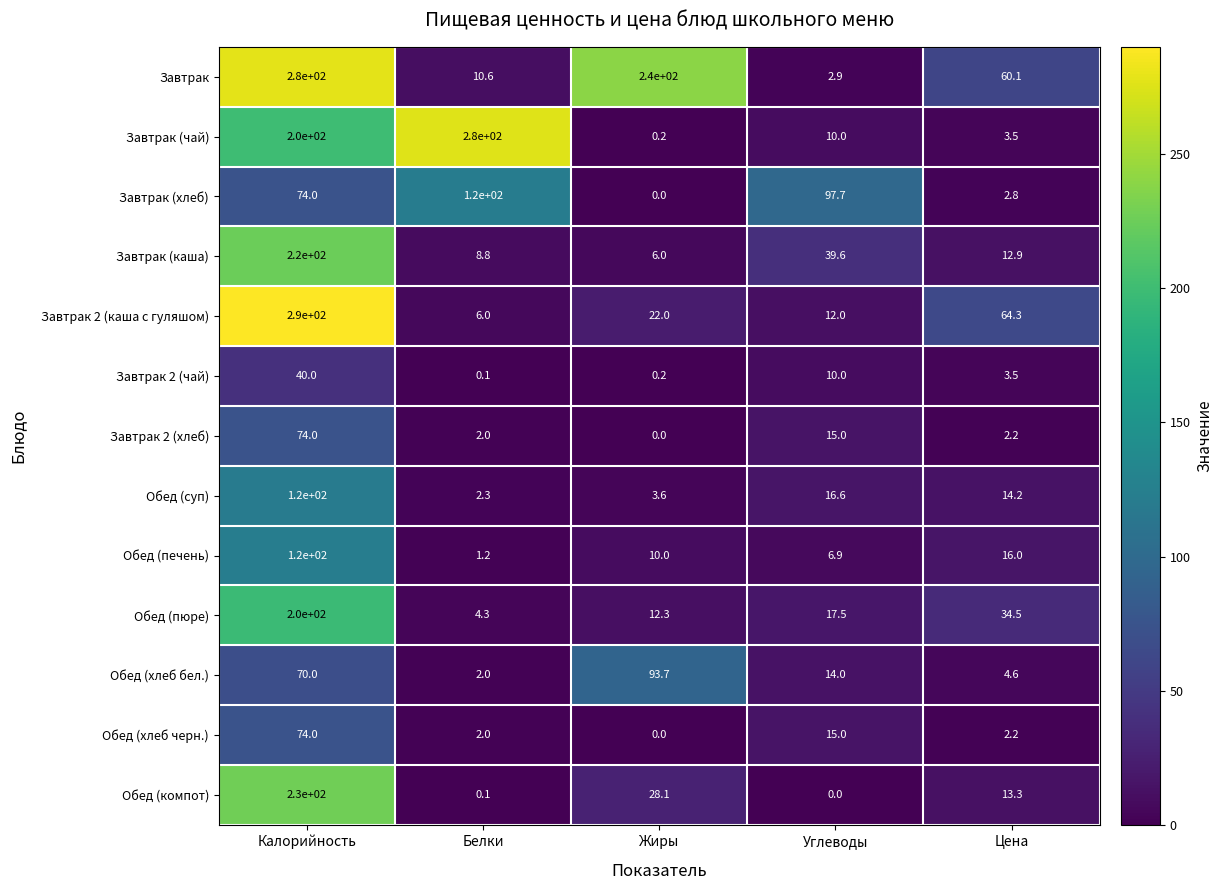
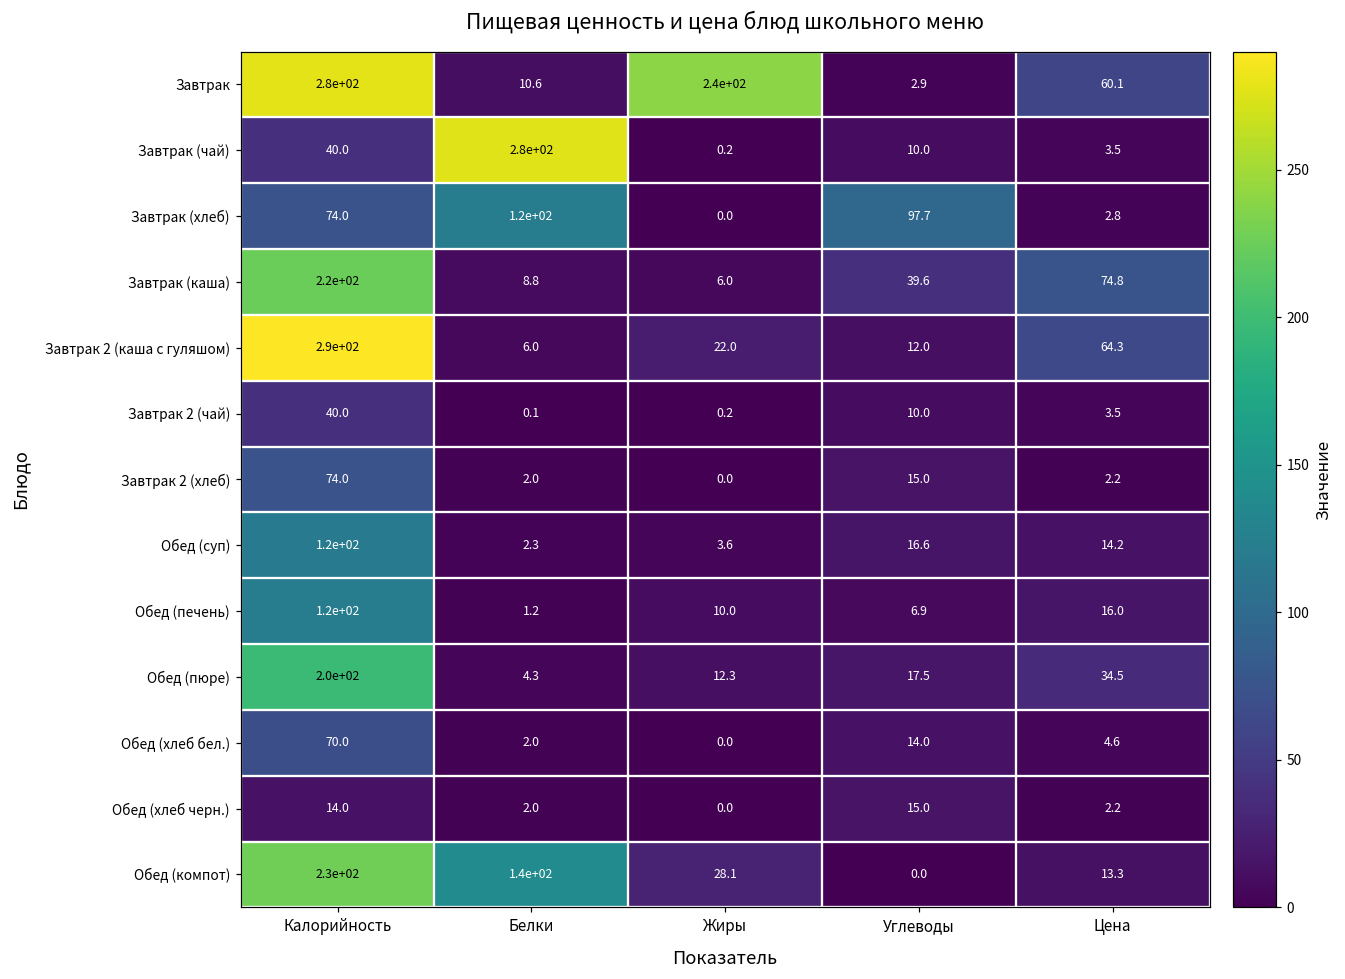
  {
    "Завтрак": {
      "Калорийность": "2.8e+02",
      "Белки": "10.6",
      "Жиры": "2.4e+02",
      "Углеводы": "2.9",
      "Цена": "60.1"
    },
    "Завтрак (чай)": {
-     "Калорийность": "2.0e+02",
+     "Калорийность": "40.0",
      "Белки": "2.8e+02",
      "Жиры": "0.2",
      "Углеводы": "10.0",
      "Цена": "3.5"
    },
    "Завтрак (хлеб)": {
      "Калорийность": "74.0",
      "Белки": "1.2e+02",
      "Жиры": "0.0",
      "Углеводы": "97.7",
      "Цена": "2.8"
    },
    "Завтрак (каша)": {
      "Калорийность": "2.2e+02",
      "Белки": "8.8",
      "Жиры": "6.0",
      "Углеводы": "39.6",
-     "Цена": "12.9"
+     "Цена": "74.8"
    },
    "Завтрак 2 (каша с гуляшом)": {
      "Калорийность": "2.9e+02",
      "Белки": "6.0",
      "Жиры": "22.0",
      "Углеводы": "12.0",
      "Цена": "64.3"
    },
    "Завтрак 2 (чай)": {
      "Калорийность": "40.0",
      "Белки": "0.1",
      "Жиры": "0.2",
      "Углеводы": "10.0",
      "Цена": "3.5"
    },
    "Завтрак 2 (хлеб)": {
      "Калорийность": "74.0",
      "Белки": "2.0",
      "Жиры": "0.0",
      "Углеводы": "15.0",
      "Цена": "2.2"
    },
    "Обед (суп)": {
      "Калорийность": "1.2e+02",
      "Белки": "2.3",
      "Жиры": "3.6",
      "Углеводы": "16.6",
      "Цена": "14.2"
    },
    "Обед (печень)": {
      "Калорийность": "1.2e+02",
      "Белки": "1.2",
      "Жиры": "10.0",
      "Углеводы": "6.9",
      "Цена": "16.0"
    },
    "Обед (пюре)": {
      "Калорийность": "2.0e+02",
      "Белки": "4.3",
      "Жиры": "12.3",
      "Углеводы": "17.5",
      "Цена": "34.5"
    },
    "Обед (хлеб бел.)": {
      "Калорийность": "70.0",
      "Белки": "2.0",
-     "Жиры": "93.7",
+     "Жиры": "0.0",
      "Углеводы": "14.0",
      "Цена": "4.6"
    },
    "Обед (хлеб черн.)": {
-     "Калорийность": "74.0",
+     "Калорийность": "14.0",
      "Белки": "2.0",
      "Жиры": "0.0",
      "Углеводы": "15.0",
      "Цена": "2.2"
    },
    "Обед (компот)": {
      "Калорийность": "2.3e+02",
-     "Белки": "0.1",
+     "Белки": "1.4e+02",
      "Жиры": "28.1",
      "Углеводы": "0.0",
      "Цена": "13.3"
    }
  }
